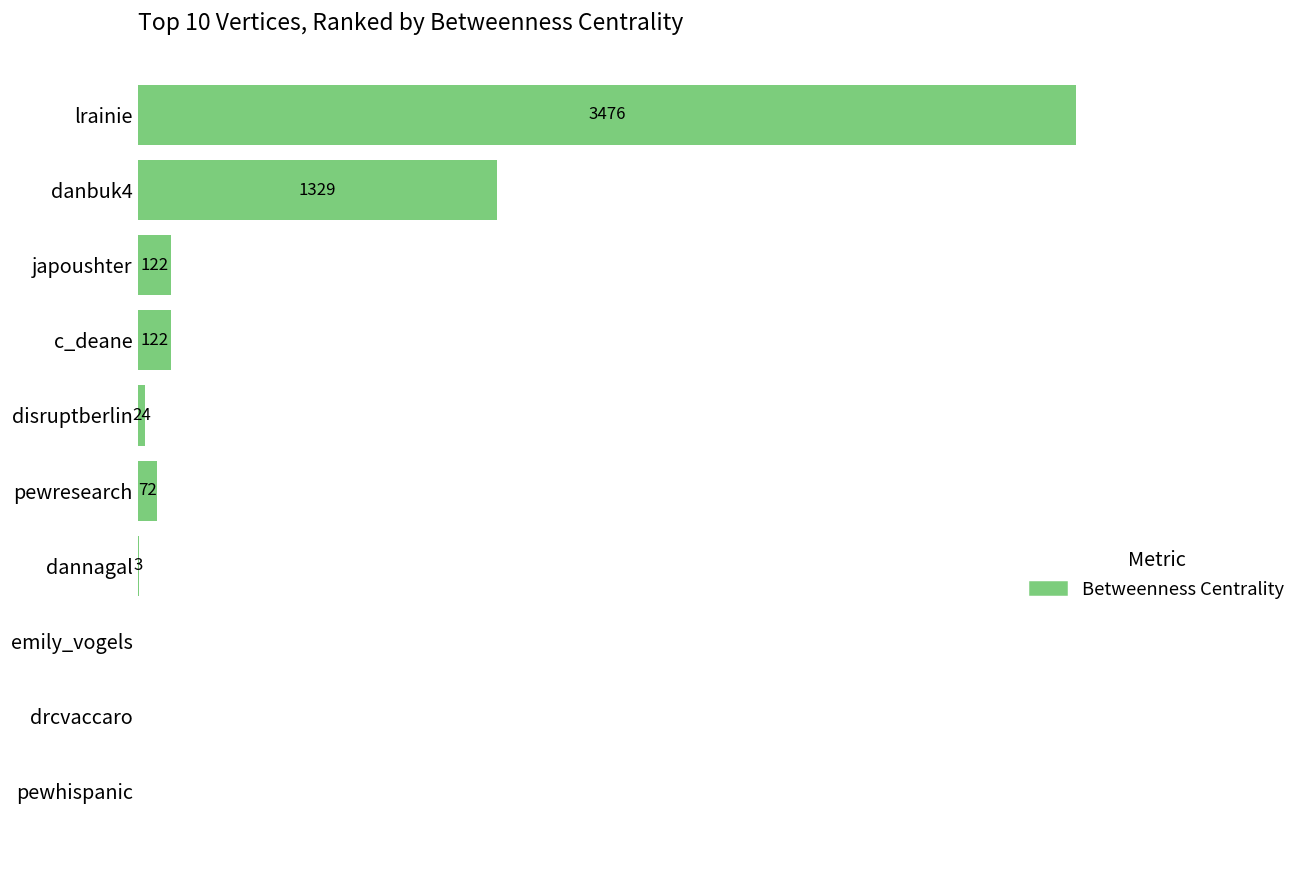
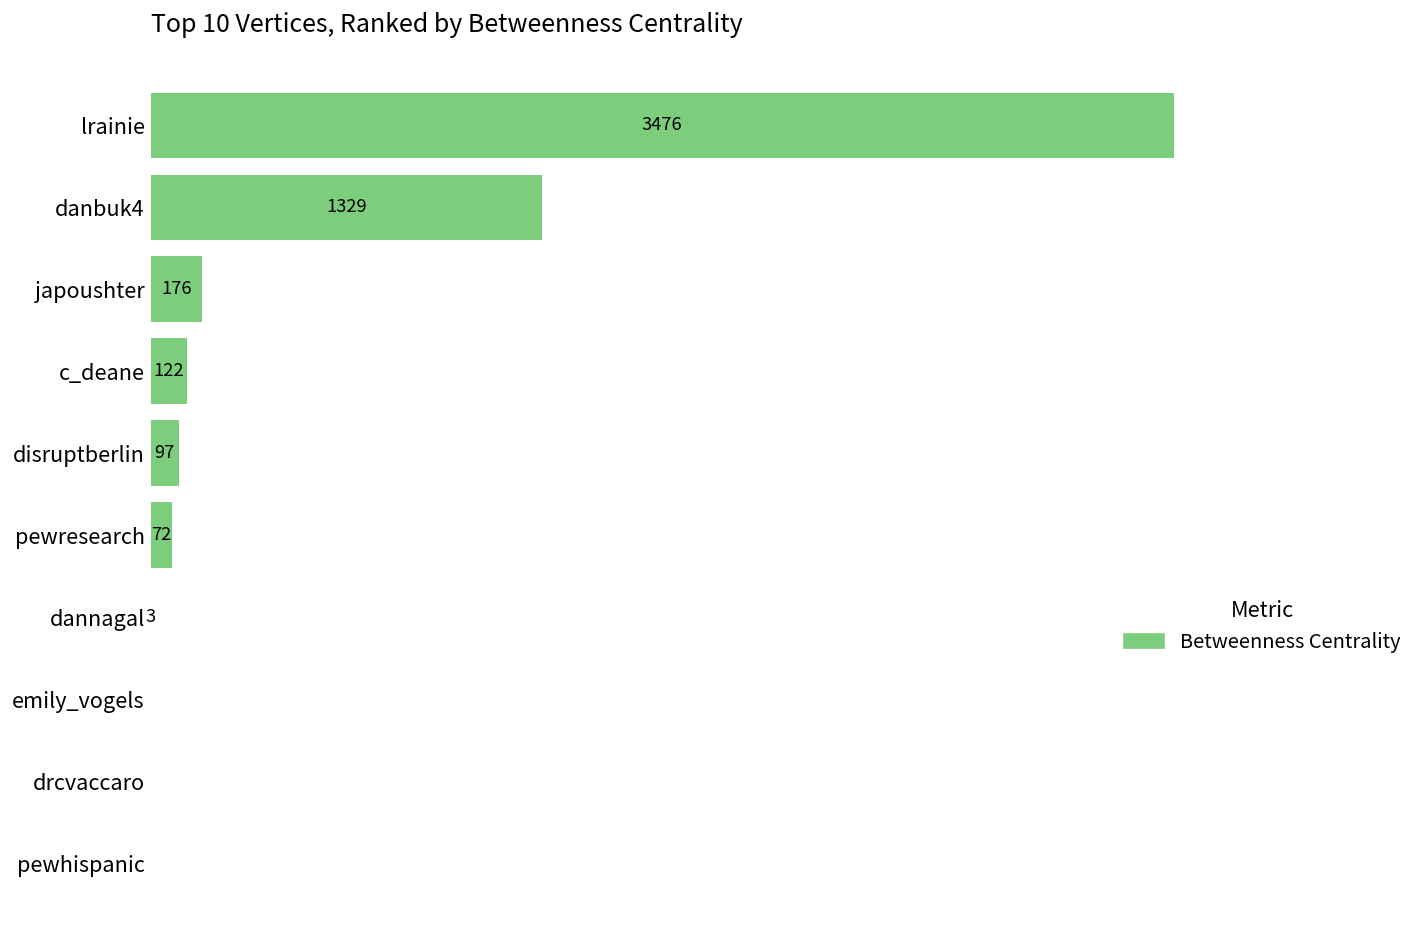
  {
    "lrainie": 3476,
    "danbuk4": 1329,
-   "japoushter": 122,
+   "japoushter": 176,
    "c_deane": 122,
-   "disruptberlin": 24,
+   "disruptberlin": 97,
    "pewresearch": 72,
    "dannagal": 3
  }
